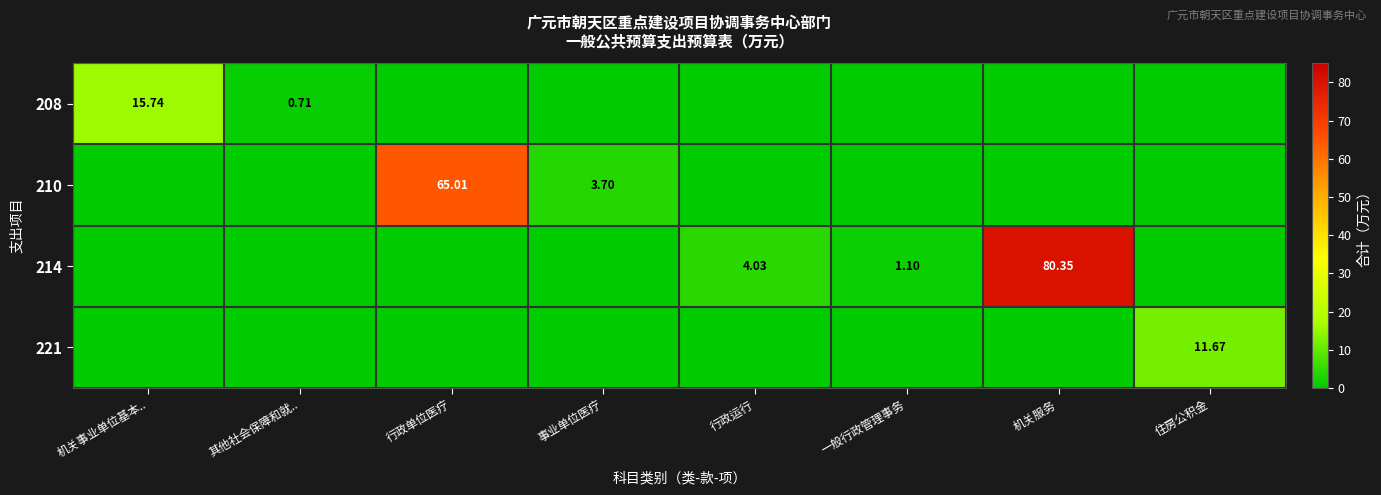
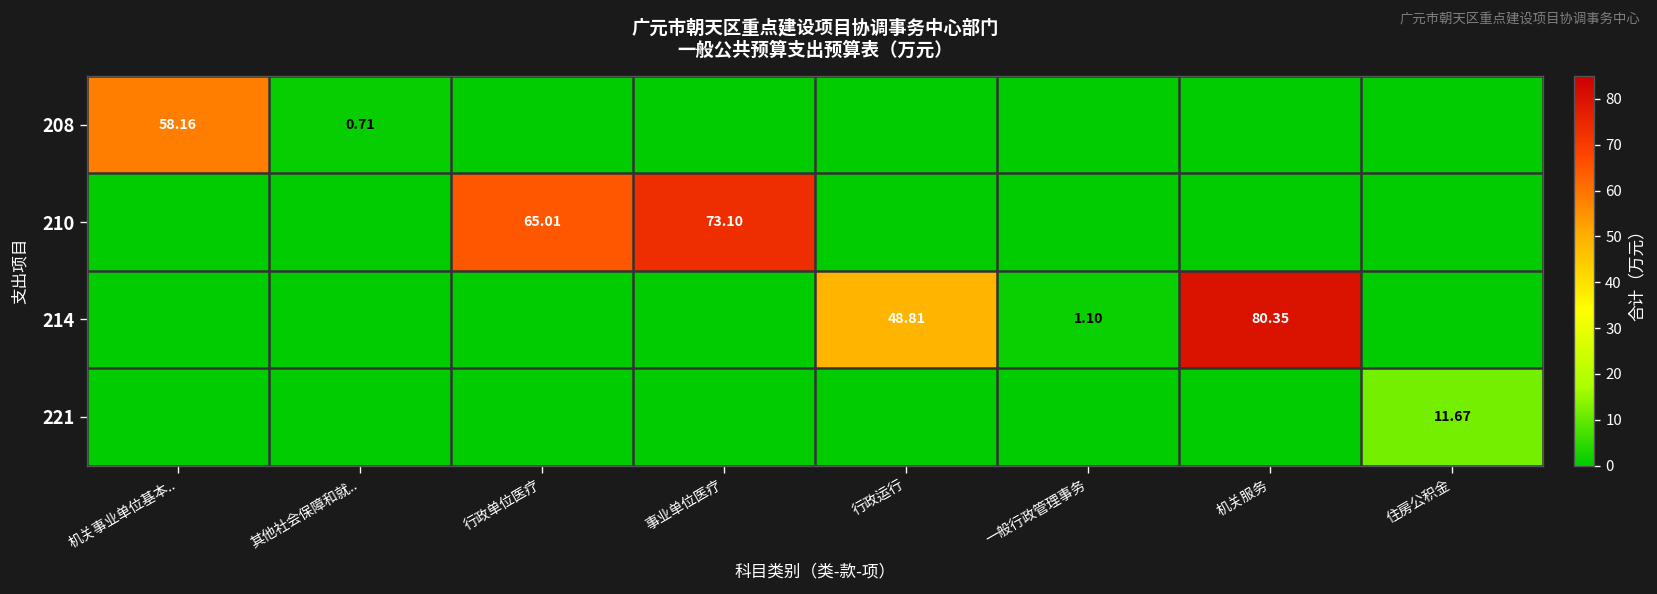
  {
    "208": {
-     "机关事业单位基本..": 15.74,
+     "机关事业单位基本..": 58.16,
      "其他社会保障和就..": 0.71
    },
    "210": {
      "行政单位医疗": 65.01,
-     "事业单位医疗": 3.70
+     "事业单位医疗": 73.10
    },
    "214": {
-     "行政运行": 4.03,
+     "行政运行": 48.81,
      "一般行政管理事务": 1.10,
      "机关服务": 80.35
    },
    "221": {
      "住房公积金": 11.67
    }
  }
